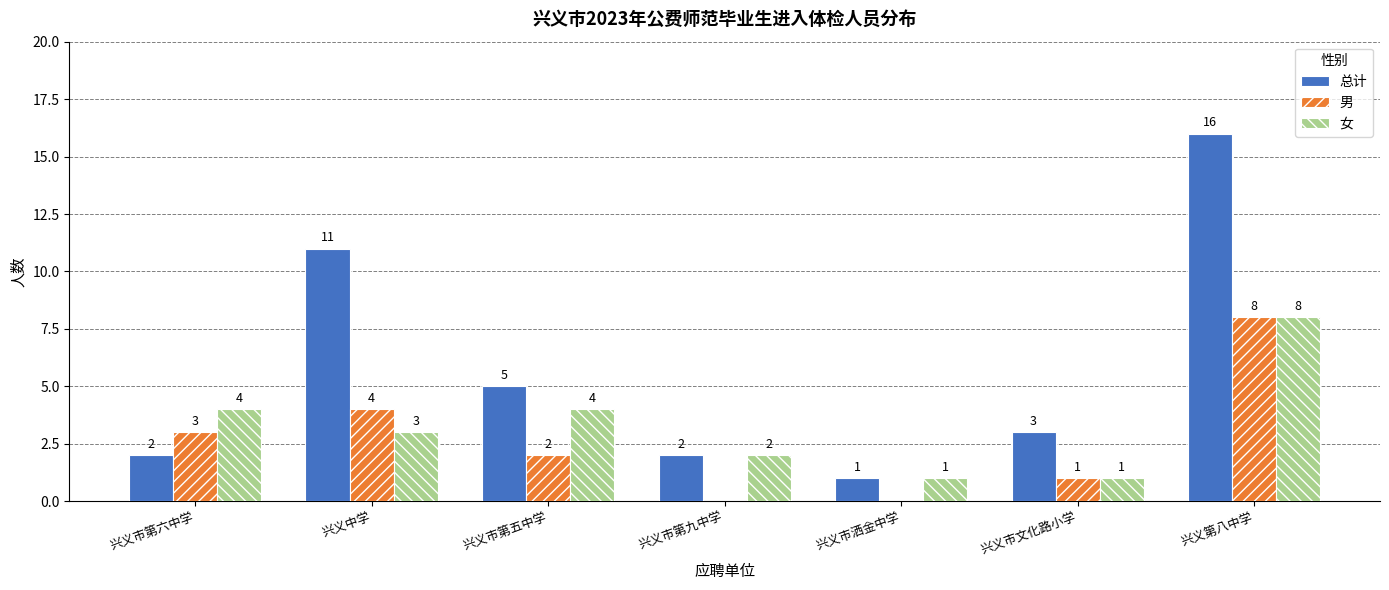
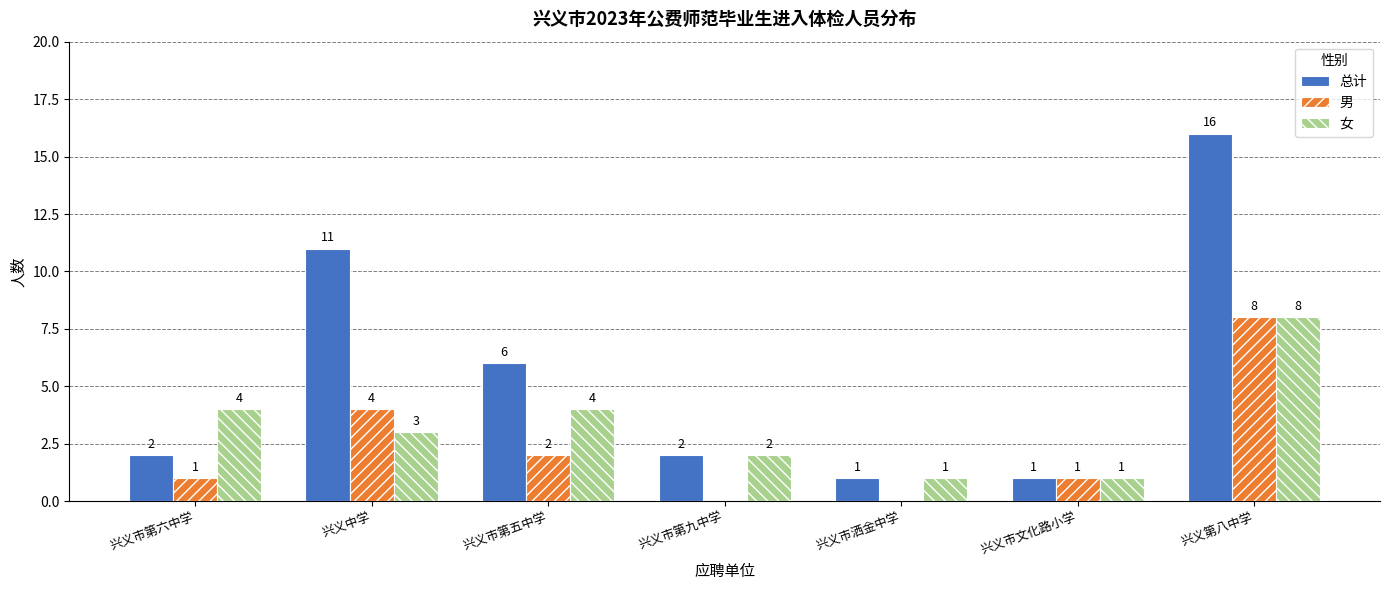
  {
    "总计": {
      "兴义市第六中学": 2,
      "兴义中学": 11,
-     "兴义市第五中学": 5,
+     "兴义市第五中学": 6,
      "兴义市第九中学": 2,
      "兴义市洒金中学": 1,
-     "兴义市文化路小学": 3,
+     "兴义市文化路小学": 1,
      "兴义第八中学": 16
    },
    "男": {
-     "兴义市第六中学": 3,
+     "兴义市第六中学": 1,
      "兴义中学": 4,
      "兴义市第五中学": 2,
      "兴义市文化路小学": 1,
      "兴义第八中学": 8
    },
    "女": {
      "兴义市第六中学": 4,
      "兴义中学": 3,
      "兴义市第五中学": 4,
      "兴义市第九中学": 2,
      "兴义市洒金中学": 1,
      "兴义市文化路小学": 1,
      "兴义第八中学": 8
    }
  }
